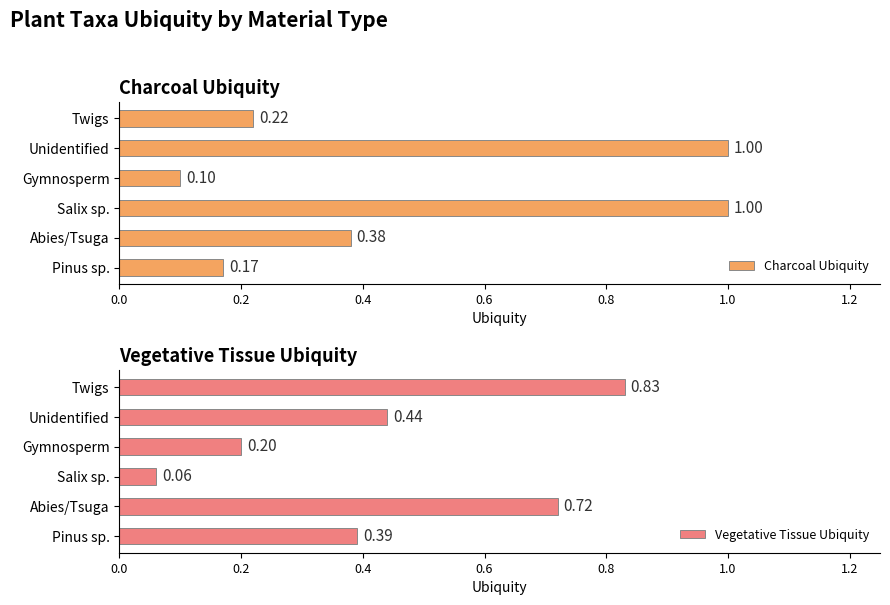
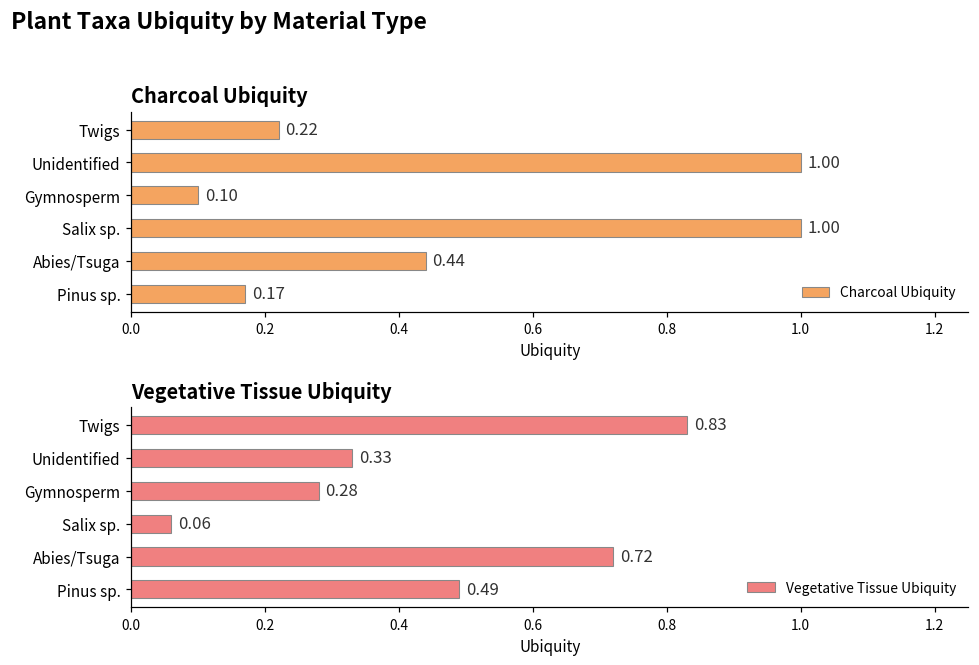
  {
    "Charcoal Ubiquity": {
      "Twigs": 0.22,
      "Unidentified": 1.00,
      "Gymnosperm": 0.10,
      "Salix sp.": 1.00,
-     "Abies/Tsuga": 0.38,
+     "Abies/Tsuga": 0.44,
      "Pinus sp.": 0.17
    },
    "Vegetative Tissue Ubiquity": {
      "Twigs": 0.83,
-     "Unidentified": 0.44,
-     "Gymnosperm": 0.20,
+     "Unidentified": 0.33,
+     "Gymnosperm": 0.28,
      "Salix sp.": 0.06,
      "Abies/Tsuga": 0.72,
-     "Pinus sp.": 0.39
+     "Pinus sp.": 0.49
    }
  }
